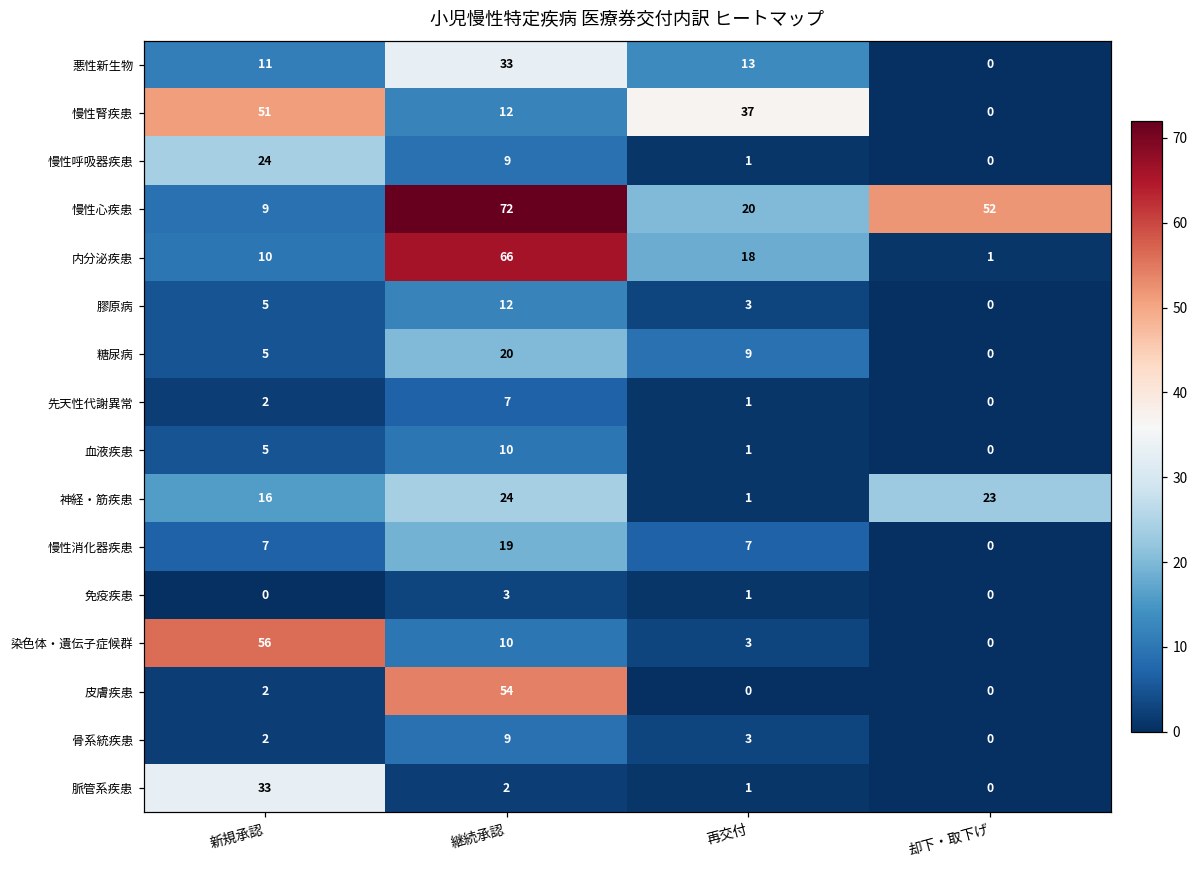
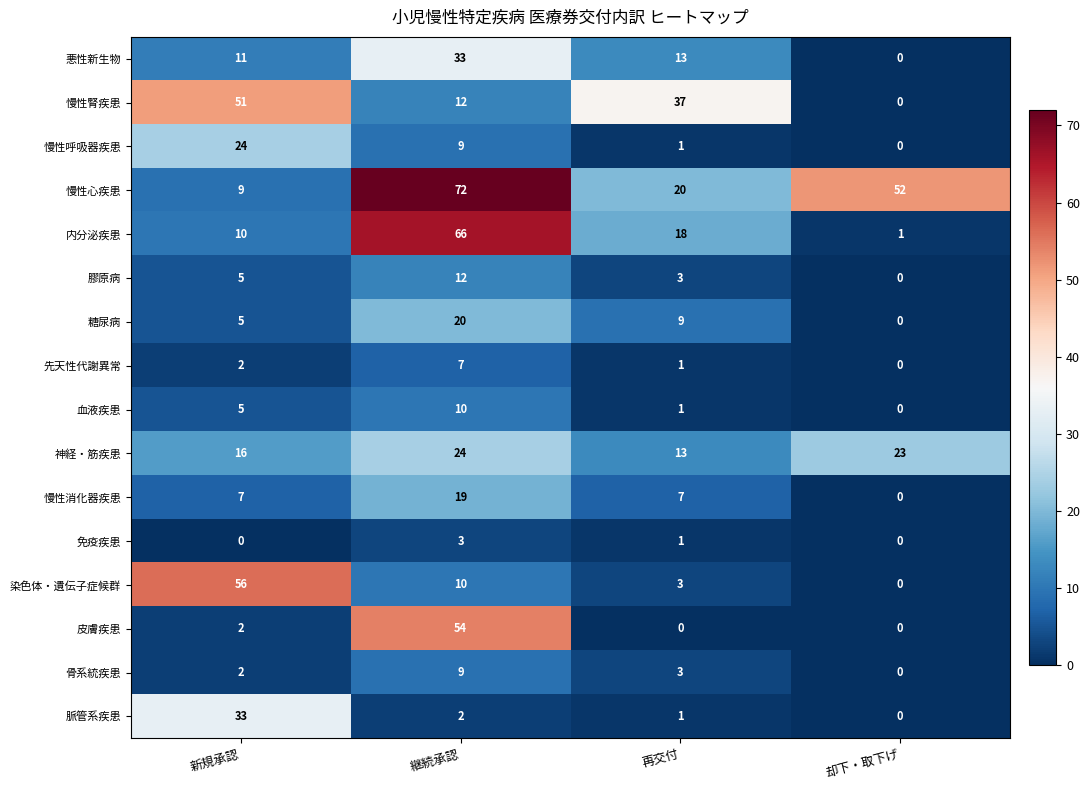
  {
    "悪性新生物": {
      "新規承認": 11,
      "継続承認": 33,
      "再交付": 13,
      "却下・取下げ": 0
    },
    "慢性腎疾患": {
      "新規承認": 51,
      "継続承認": 12,
      "再交付": 37,
      "却下・取下げ": 0
    },
    "慢性呼吸器疾患": {
      "新規承認": 24,
      "継続承認": 9,
      "再交付": 1,
      "却下・取下げ": 0
    },
    "慢性心疾患": {
      "新規承認": 9,
      "継続承認": 72,
      "再交付": 20,
      "却下・取下げ": 52
    },
    "内分泌疾患": {
      "新規承認": 10,
      "継続承認": 66,
      "再交付": 18,
      "却下・取下げ": 1
    },
    "膠原病": {
      "新規承認": 5,
      "継続承認": 12,
      "再交付": 3,
      "却下・取下げ": 0
    },
    "糖尿病": {
      "新規承認": 5,
      "継続承認": 20,
      "再交付": 9,
      "却下・取下げ": 0
    },
    "先天性代謝異常": {
      "新規承認": 2,
      "継続承認": 7,
      "再交付": 1,
      "却下・取下げ": 0
    },
    "血液疾患": {
      "新規承認": 5,
      "継続承認": 10,
      "再交付": 1,
      "却下・取下げ": 0
    },
    "神経・筋疾患": {
      "新規承認": 16,
      "継続承認": 24,
-     "再交付": 1,
+     "再交付": 13,
      "却下・取下げ": 23
    },
    "慢性消化器疾患": {
      "新規承認": 7,
      "継続承認": 19,
      "再交付": 7,
      "却下・取下げ": 0
    },
    "免疫疾患": {
      "新規承認": 0,
      "継続承認": 3,
      "再交付": 1,
      "却下・取下げ": 0
    },
    "染色体・遺伝子症候群": {
      "新規承認": 56,
      "継続承認": 10,
      "再交付": 3,
      "却下・取下げ": 0
    },
    "皮膚疾患": {
      "新規承認": 2,
      "継続承認": 54,
      "再交付": 0,
      "却下・取下げ": 0
    },
    "骨系統疾患": {
      "新規承認": 2,
      "継続承認": 9,
      "再交付": 3,
      "却下・取下げ": 0
    },
    "脈管系疾患": {
      "新規承認": 33,
      "継続承認": 2,
      "再交付": 1,
      "却下・取下げ": 0
    }
  }
